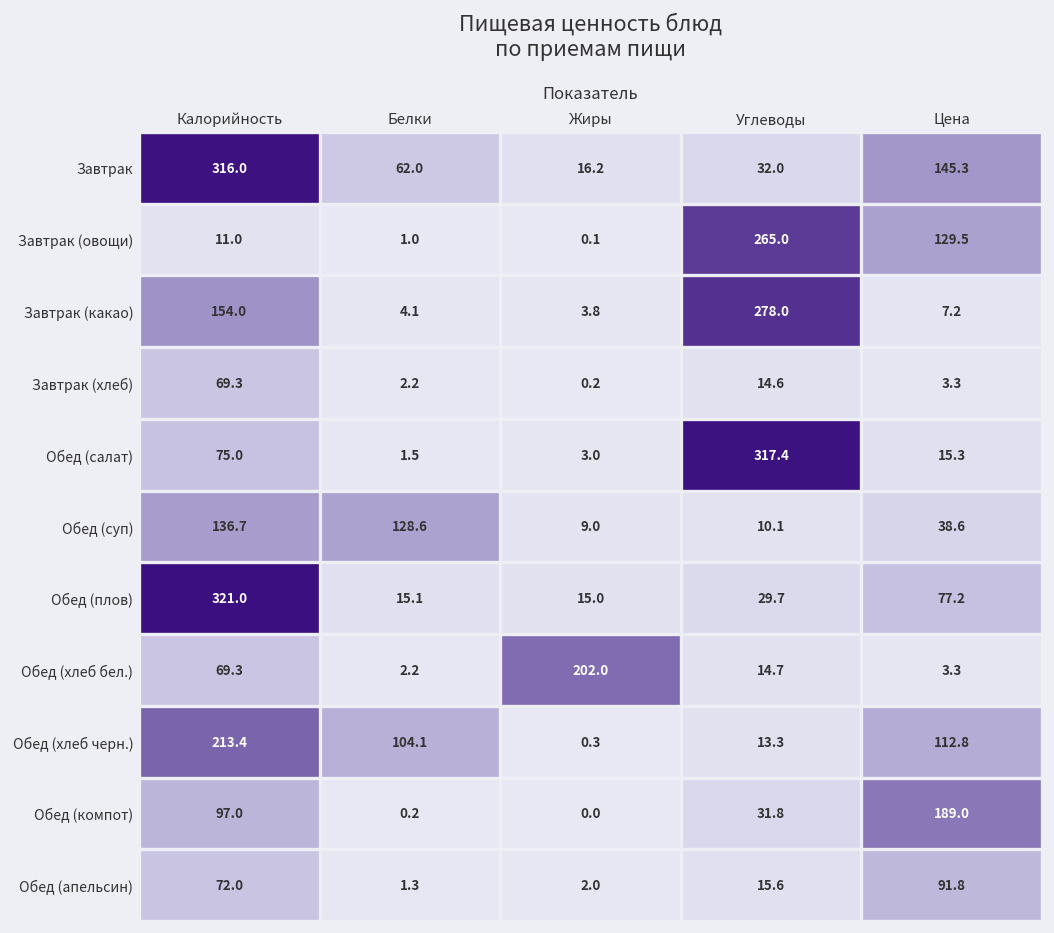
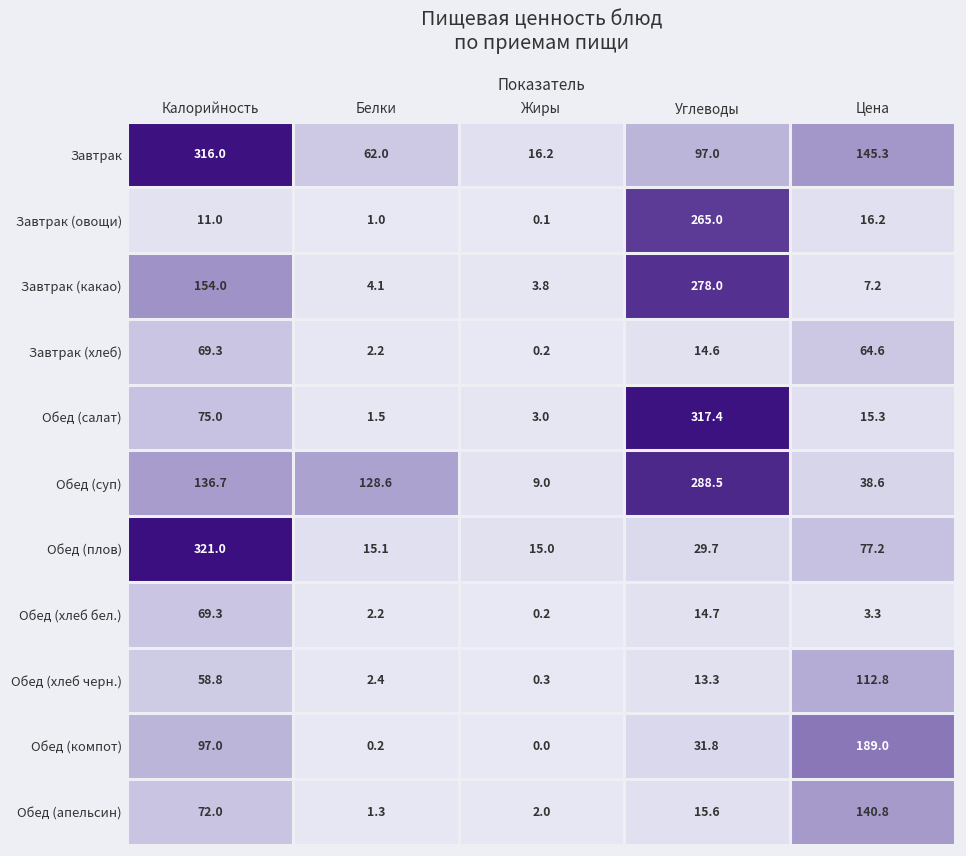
  {
    "Завтрак": {
      "Калорийность": 316.0,
      "Белки": 62.0,
      "Жиры": 16.2,
-     "Углеводы": 32.0,
+     "Углеводы": 97.0,
      "Цена": 145.3
    },
    "Завтрак (овощи)": {
      "Калорийность": 11.0,
      "Белки": 1.0,
      "Жиры": 0.1,
      "Углеводы": 265.0,
-     "Цена": 129.5
+     "Цена": 16.2
    },
    "Завтрак (какао)": {
      "Калорийность": 154.0,
      "Белки": 4.1,
      "Жиры": 3.8,
      "Углеводы": 278.0,
      "Цена": 7.2
    },
    "Завтрак (хлеб)": {
      "Калорийность": 69.3,
      "Белки": 2.2,
      "Жиры": 0.2,
      "Углеводы": 14.6,
-     "Цена": 3.3
+     "Цена": 64.6
    },
    "Обед (салат)": {
      "Калорийность": 75.0,
      "Белки": 1.5,
      "Жиры": 3.0,
      "Углеводы": 317.4,
      "Цена": 15.3
    },
    "Обед (суп)": {
      "Калорийность": 136.7,
      "Белки": 128.6,
      "Жиры": 9.0,
-     "Углеводы": 10.1,
+     "Углеводы": 288.5,
      "Цена": 38.6
    },
    "Обед (плов)": {
      "Калорийность": 321.0,
      "Белки": 15.1,
      "Жиры": 15.0,
      "Углеводы": 29.7,
      "Цена": 77.2
    },
    "Обед (хлеб бел.)": {
      "Калорийность": 69.3,
      "Белки": 2.2,
-     "Жиры": 202.0,
+     "Жиры": 0.2,
      "Углеводы": 14.7,
      "Цена": 3.3
    },
    "Обед (хлеб черн.)": {
-     "Калорийность": 213.4,
-     "Белки": 104.1,
+     "Калорийность": 58.8,
+     "Белки": 2.4,
      "Жиры": 0.3,
      "Углеводы": 13.3,
      "Цена": 112.8
    },
    "Обед (компот)": {
      "Калорийность": 97.0,
      "Белки": 0.2,
      "Жиры": 0.0,
      "Углеводы": 31.8,
      "Цена": 189.0
    },
    "Обед (апельсин)": {
      "Калорийность": 72.0,
      "Белки": 1.3,
      "Жиры": 2.0,
      "Углеводы": 15.6,
-     "Цена": 91.8
+     "Цена": 140.8
    }
  }
